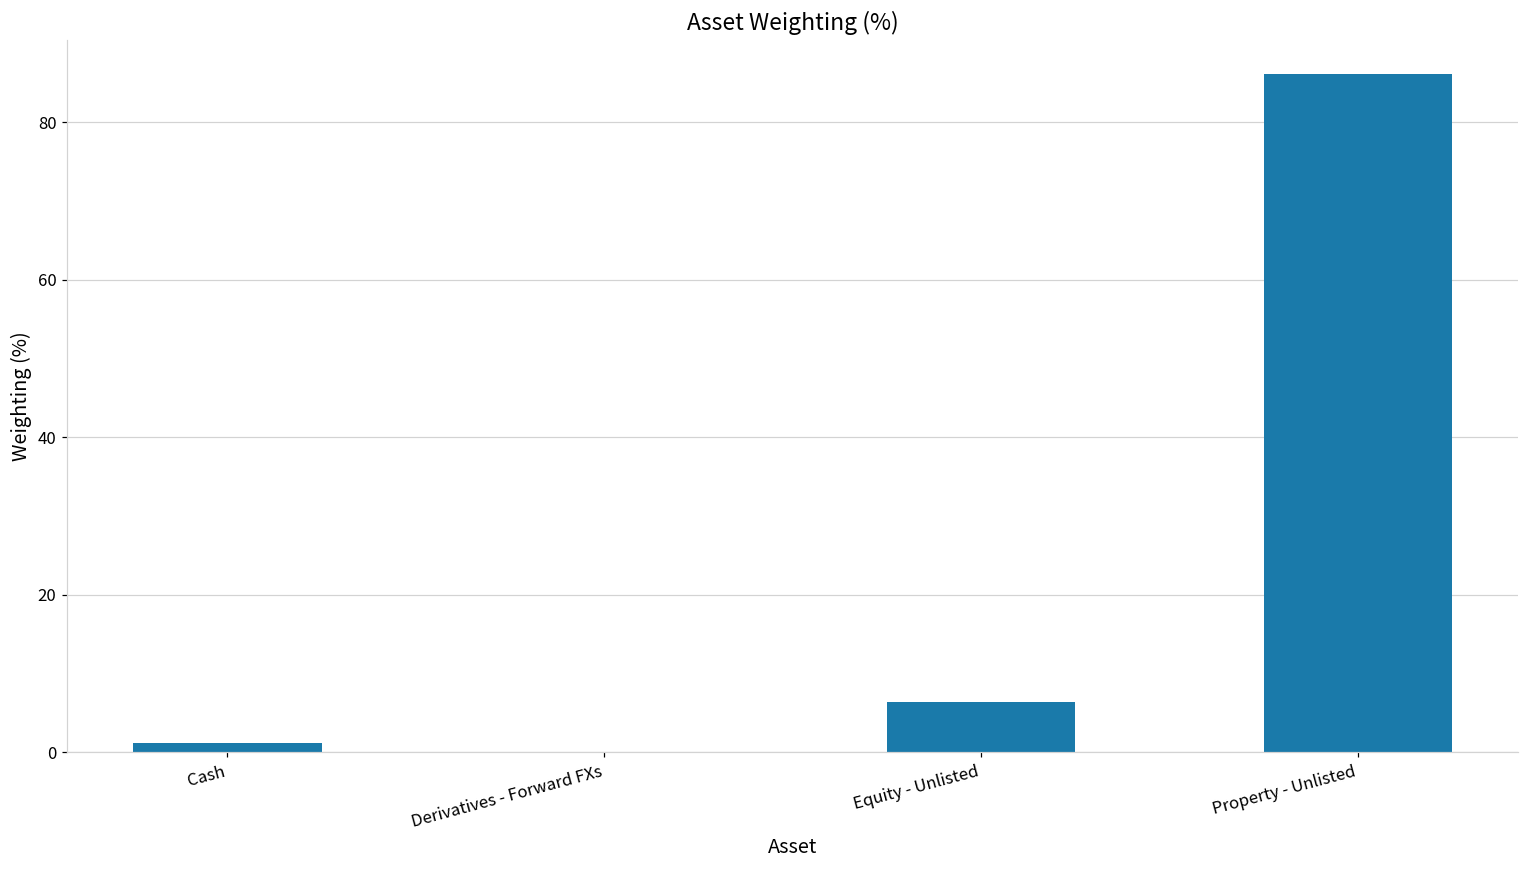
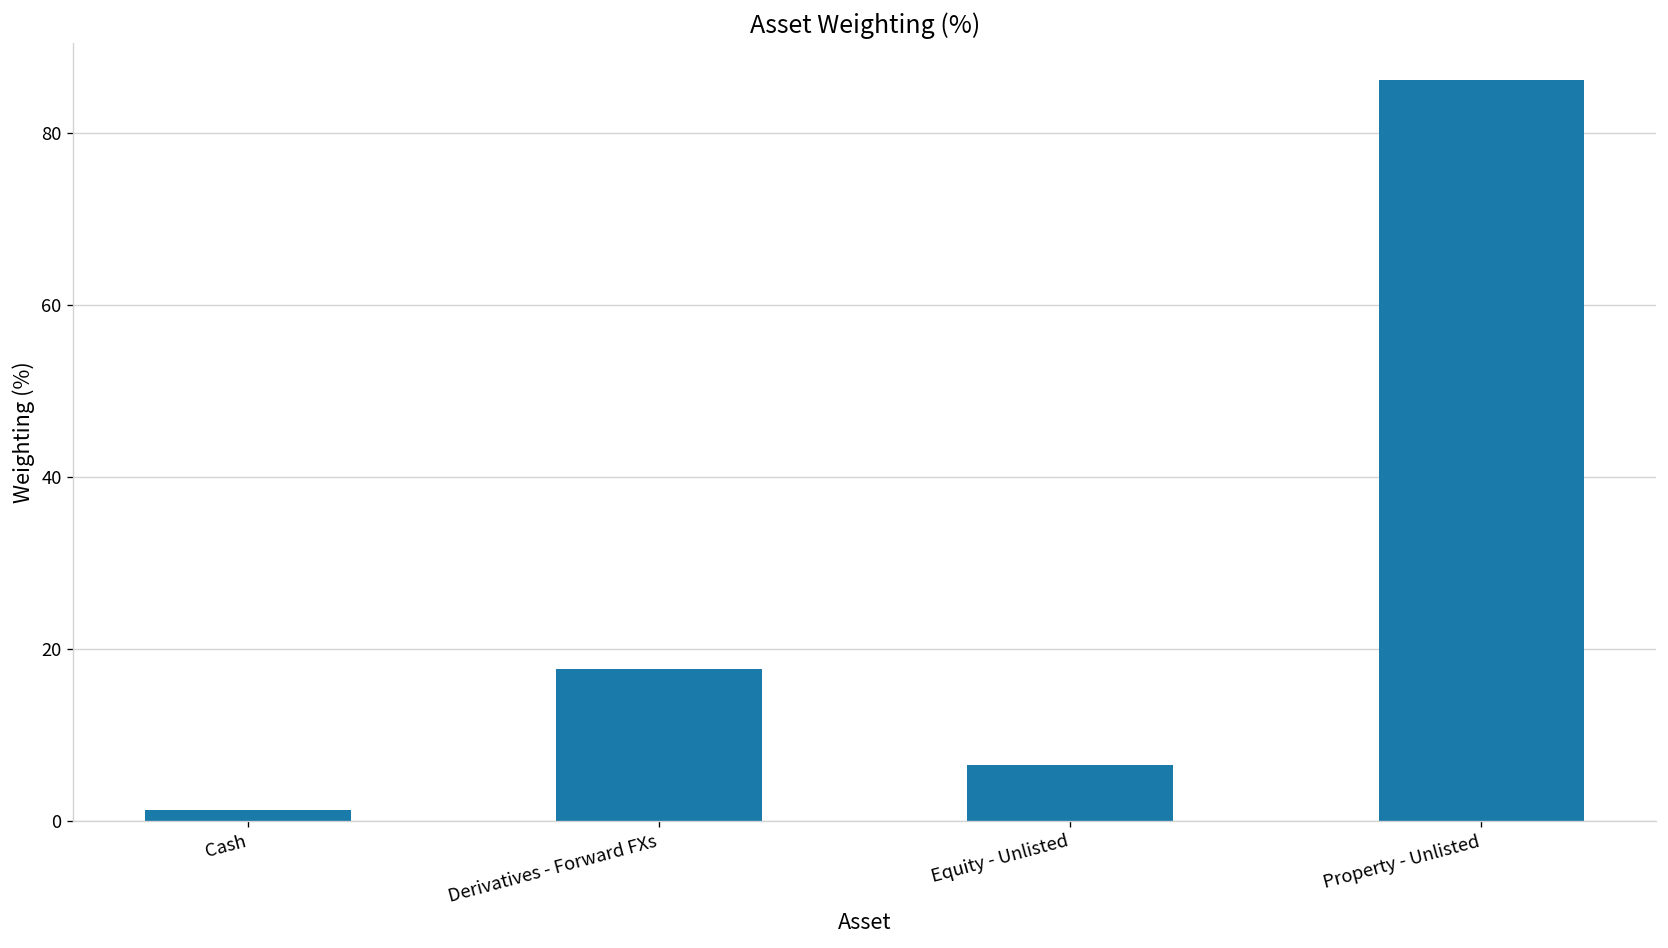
  {
    "Cash": 1,
-   "Derivatives - Forward FXs": 0,
+   "Derivatives - Forward FXs": 18,
    "Equity - Unlisted": 6,
    "Property - Unlisted": 86
  }
